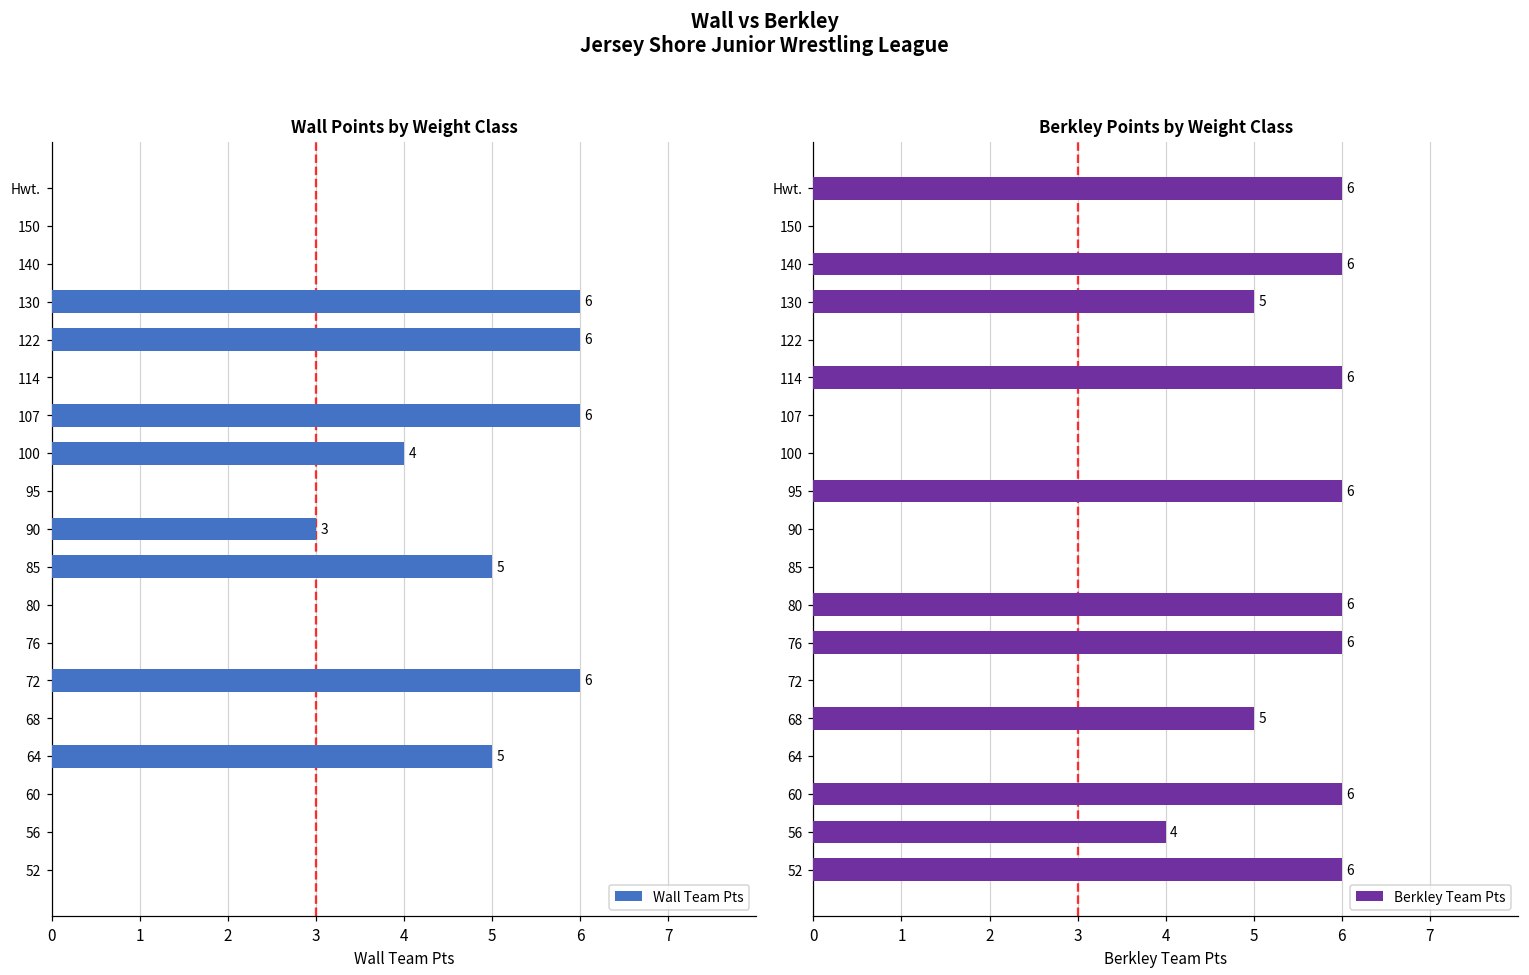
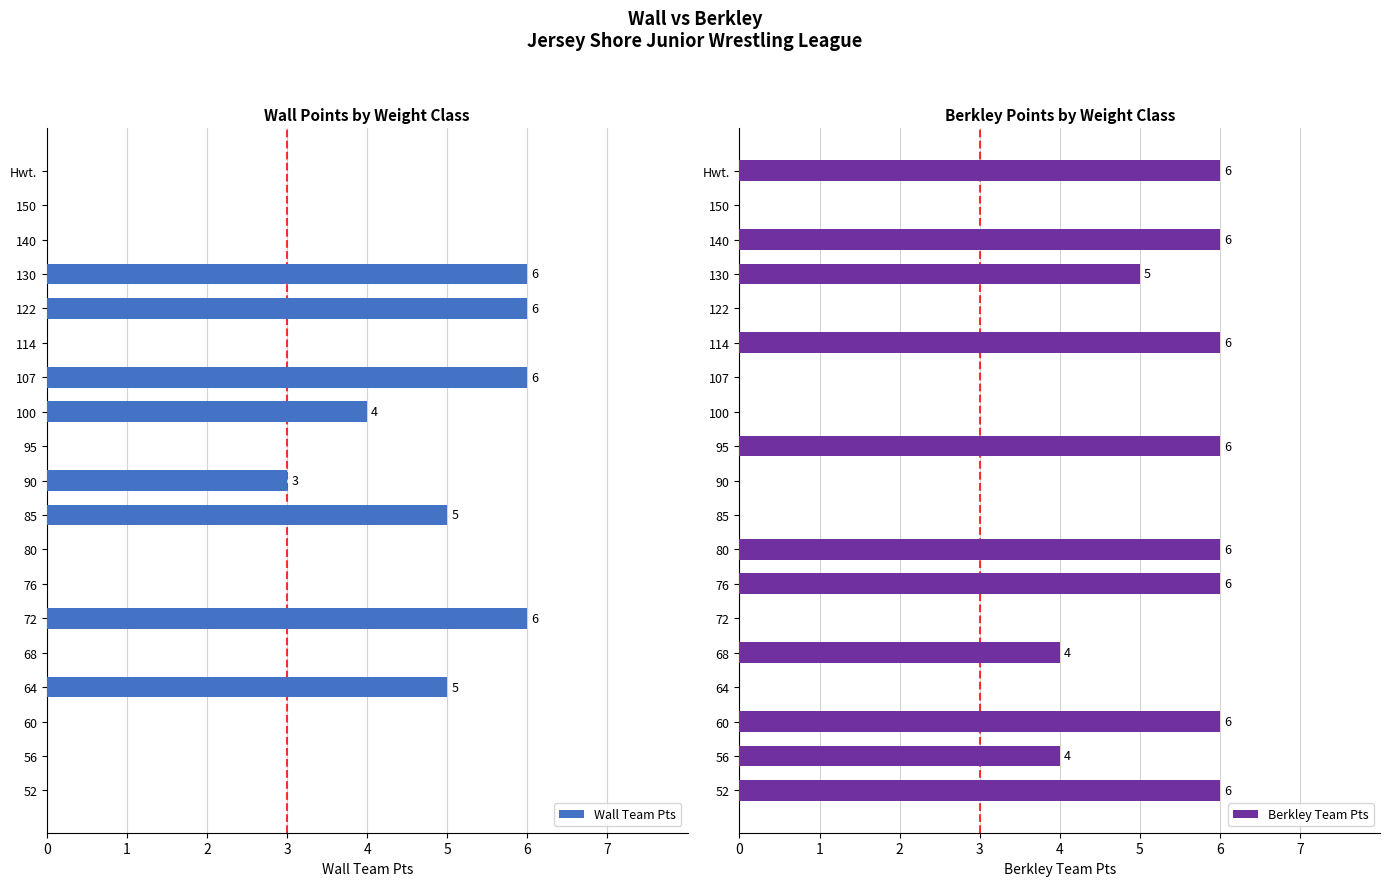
  {
    "Wall Points by Weight Class": {
      "130": 6,
      "122": 6,
      "107": 6,
      "100": 4,
      "90": 3,
      "85": 5,
      "72": 6,
      "64": 5
    },
    "Berkley Points by Weight Class": {
      "Hwt.": 6,
      "140": 6,
      "130": 5,
      "114": 6,
      "95": 6,
      "80": 6,
      "76": 6,
-     "68": 5,
+     "68": 4,
      "60": 6,
      "56": 4,
      "52": 6
    }
  }
